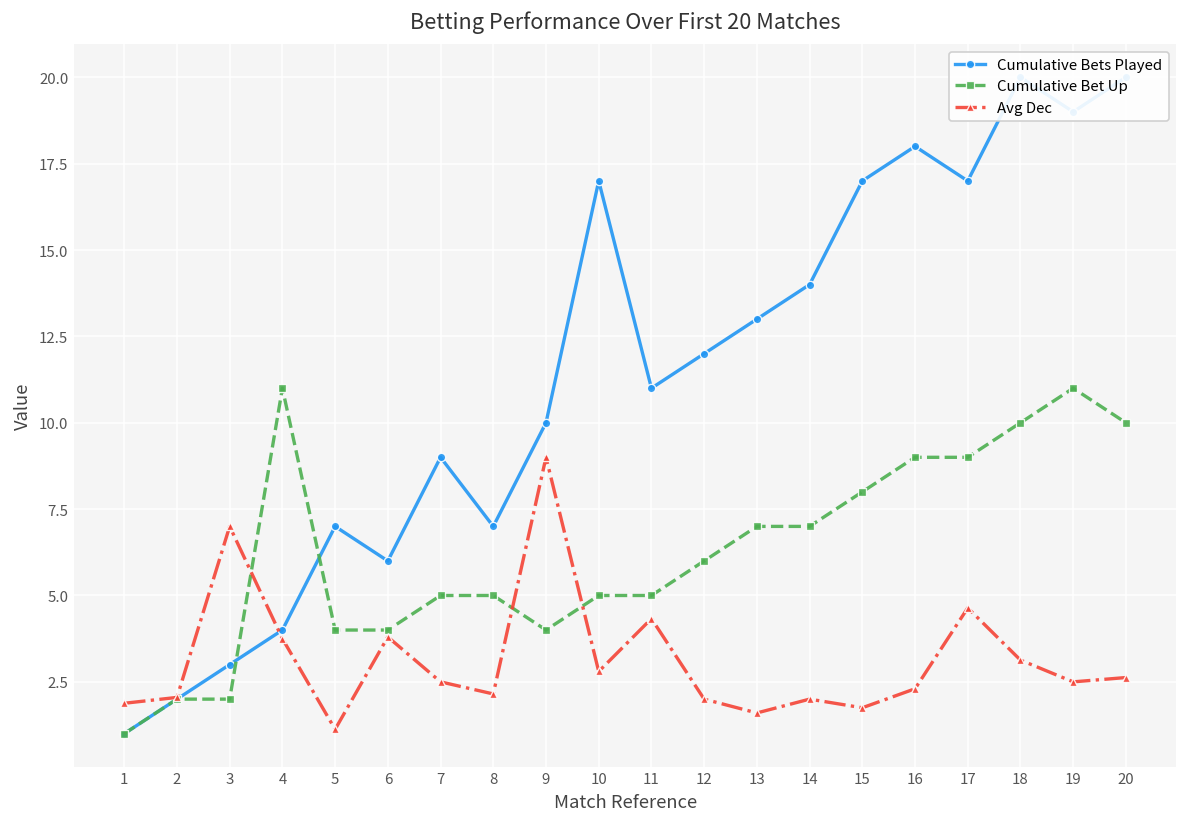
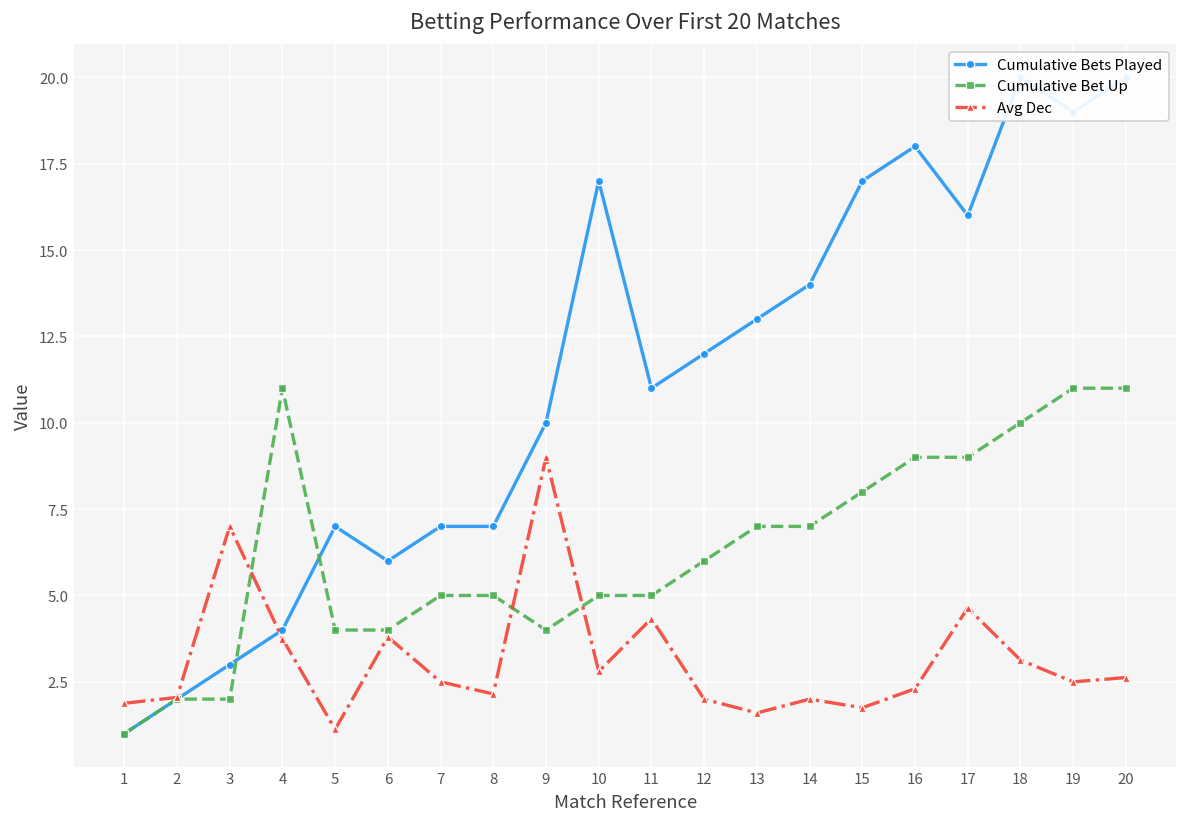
  {
    "Cumulative Bets Played": {
      "3": 3,
      "4": 4,
      "5": 7,
      "6": 6,
-     "7": 9,
+     "7": 7,
      "8": 7,
      "9": 10,
      "10": 17,
      "11": 11,
      "12": 12,
      "13": 13,
      "14": 14,
      "15": 17,
      "16": 18,
-     "17": 17
+     "17": 16
    },
    "Cumulative Bet Up": {
      "3": 2,
      "4": 11,
      "5": 4,
      "6": 4,
      "7": 5,
      "8": 5,
      "9": 4,
      "10": 5,
      "11": 5,
      "12": 6,
      "13": 7,
      "14": 7,
      "15": 8,
      "16": 9,
      "17": 9,
      "18": 10,
      "19": 11,
-     "20": 10
+     "20": 11
    },
    "Avg Dec": {
      "1": 1.9,
      "3": 7,
      "4": 3.8,
      "5": 1.1,
      "6": 3.8,
      "7": 2.5,
      "8": 2.2,
      "9": 9,
      "10": 2.8,
      "11": 4.3,
      "12": 2,
      "13": 1.6,
      "14": 2,
      "15": 1.8,
      "16": 2.3,
      "17": 4.6,
      "18": 3.1,
      "19": 2.5,
      "20": 2.6
    }
  }
